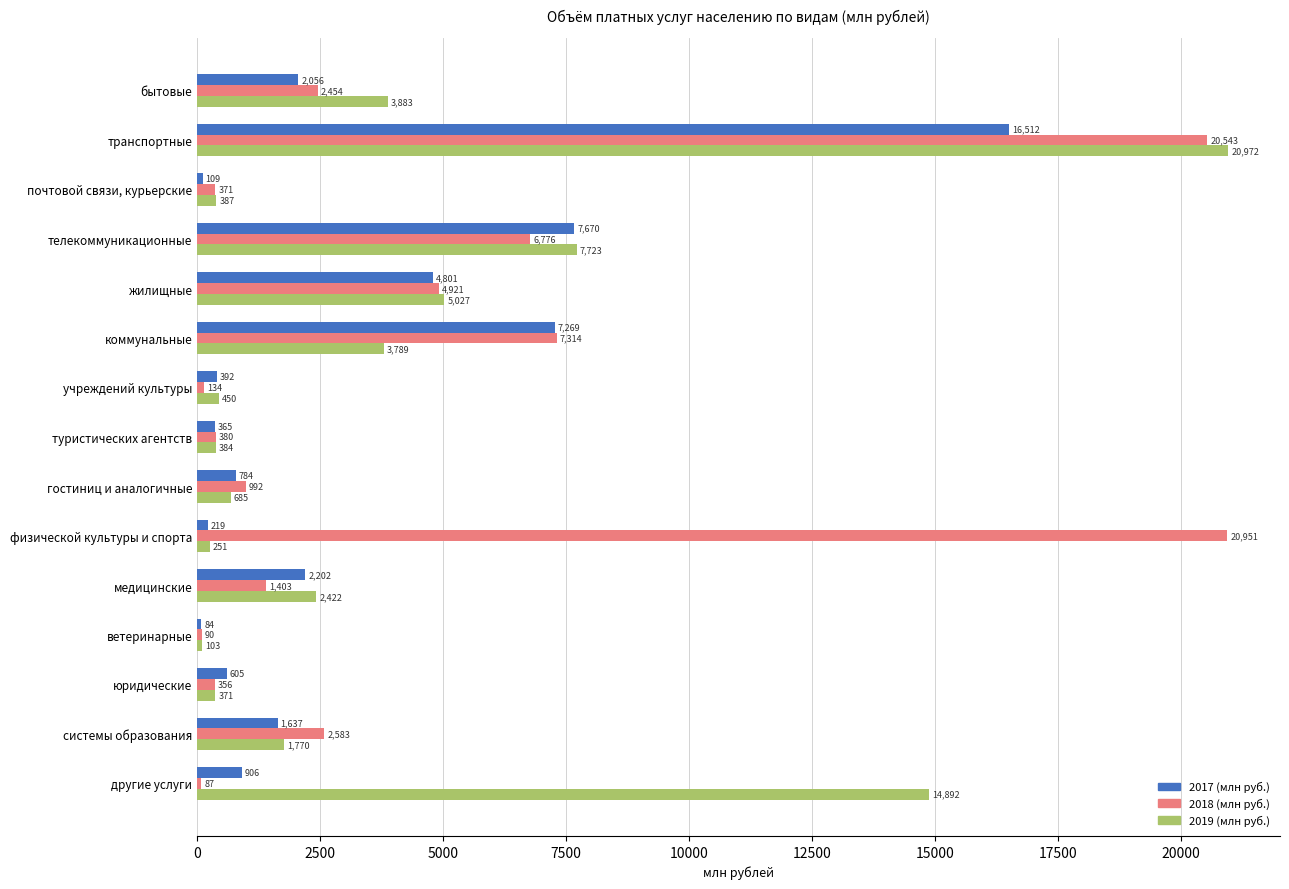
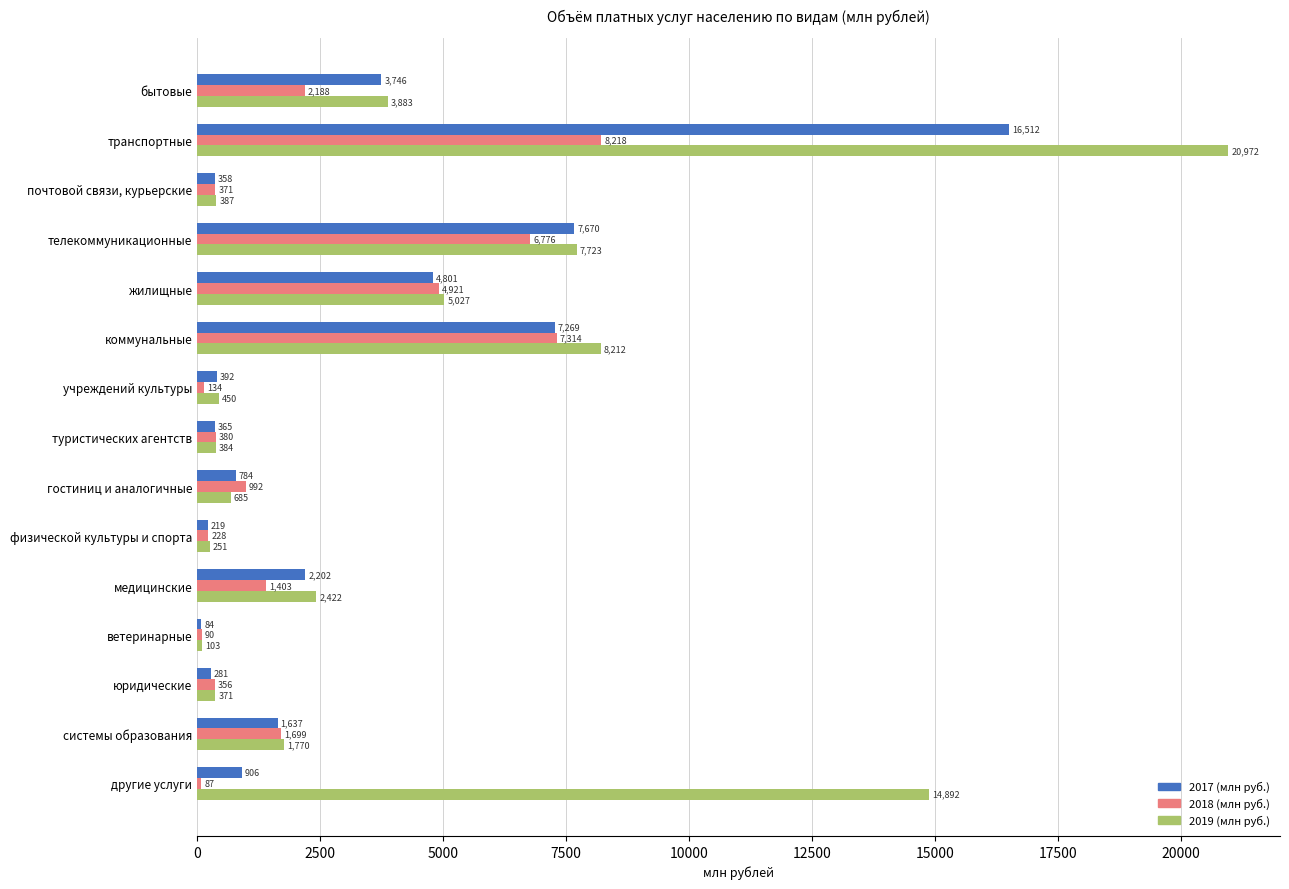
  {
    "2017 (млн руб.)": {
-     "бытовые": "2,056",
+     "бытовые": "3,746",
      "транспортные": "16,512",
-     "почтовой связи, курьерские": "109",
+     "почтовой связи, курьерские": "358",
      "телекоммуникационные": "7,670",
      "жилищные": "4,801",
      "коммунальные": "7,269",
      "учреждений культуры": "392",
      "туристических агентств": "365",
      "гостиниц и аналогичные": "784",
      "физической культуры и спорта": "219",
      "медицинские": "2,202",
      "ветеринарные": "84",
-     "юридические": "605",
+     "юридические": "281",
      "системы образования": "1,637",
      "другие услуги": "906"
    },
    "2018 (млн руб.)": {
-     "бытовые": "2,454",
-     "транспортные": "20,543",
+     "бытовые": "2,188",
+     "транспортные": "8,218",
      "почтовой связи, курьерские": "371",
      "телекоммуникационные": "6,776",
      "жилищные": "4,921",
      "коммунальные": "7,314",
      "учреждений культуры": "134",
      "туристических агентств": "380",
      "гостиниц и аналогичные": "992",
-     "физической культуры и спорта": "20,951",
+     "физической культуры и спорта": "228",
      "медицинские": "1,403",
      "ветеринарные": "90",
      "юридические": "356",
-     "системы образования": "2,583",
+     "системы образования": "1,699",
      "другие услуги": "87"
    },
    "2019 (млн руб.)": {
      "бытовые": "3,883",
      "транспортные": "20,972",
      "почтовой связи, курьерские": "387",
      "телекоммуникационные": "7,723",
      "жилищные": "5,027",
-     "коммунальные": "3,789",
+     "коммунальные": "8,212",
      "учреждений культуры": "450",
      "туристических агентств": "384",
      "гостиниц и аналогичные": "685",
      "физической культуры и спорта": "251",
      "медицинские": "2,422",
      "ветеринарные": "103",
      "юридические": "371",
      "системы образования": "1,770",
      "другие услуги": "14,892"
    }
  }
